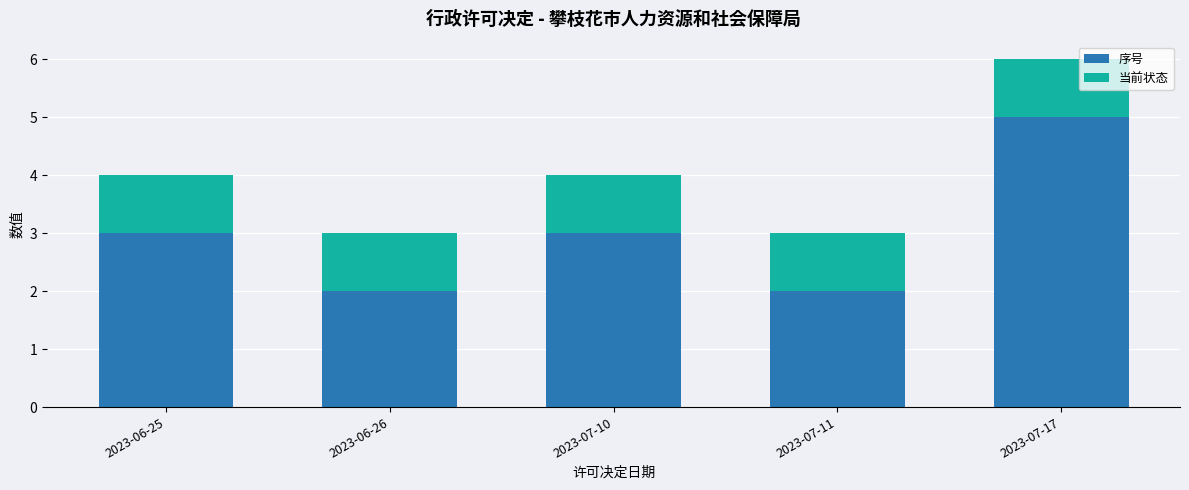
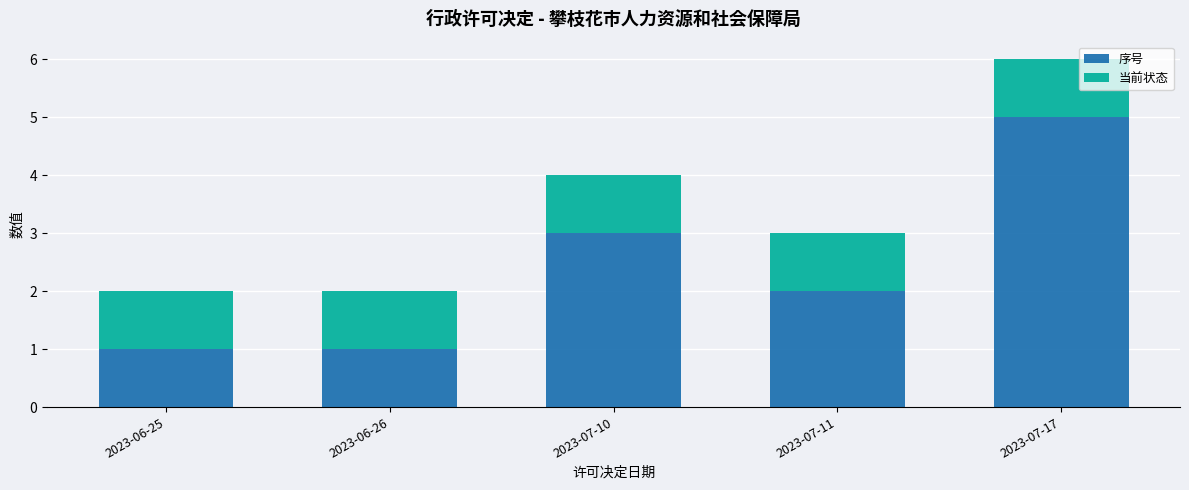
  {
    "序号": {
-     "2023-06-25": 3,
-     "2023-06-26": 2,
+     "2023-06-25": 1,
+     "2023-06-26": 1,
      "2023-07-10": 3,
      "2023-07-11": 2,
      "2023-07-17": 5
    },
    "当前状态": {
      "2023-06-25": 1,
      "2023-06-26": 1,
      "2023-07-10": 1,
      "2023-07-11": 1,
      "2023-07-17": 1
    }
  }
